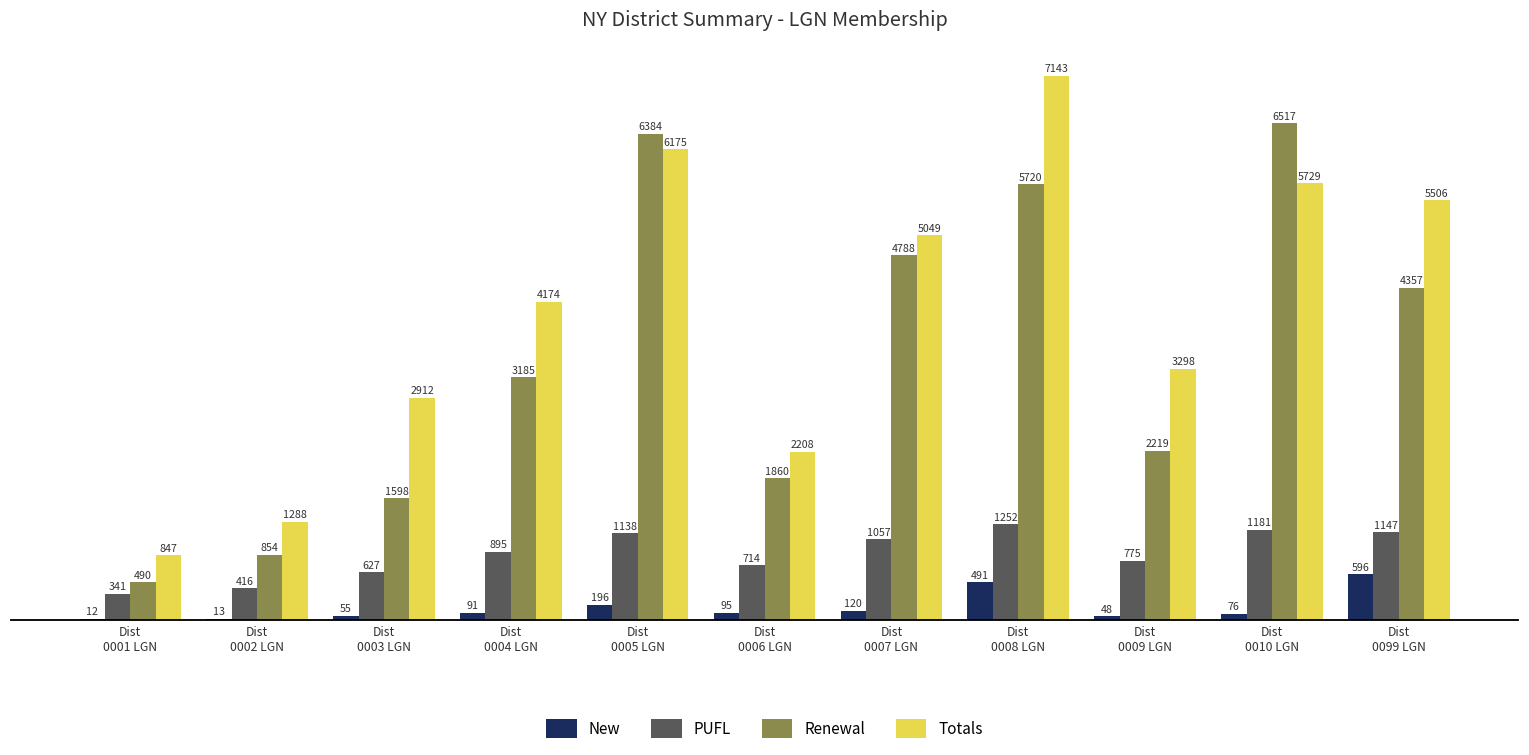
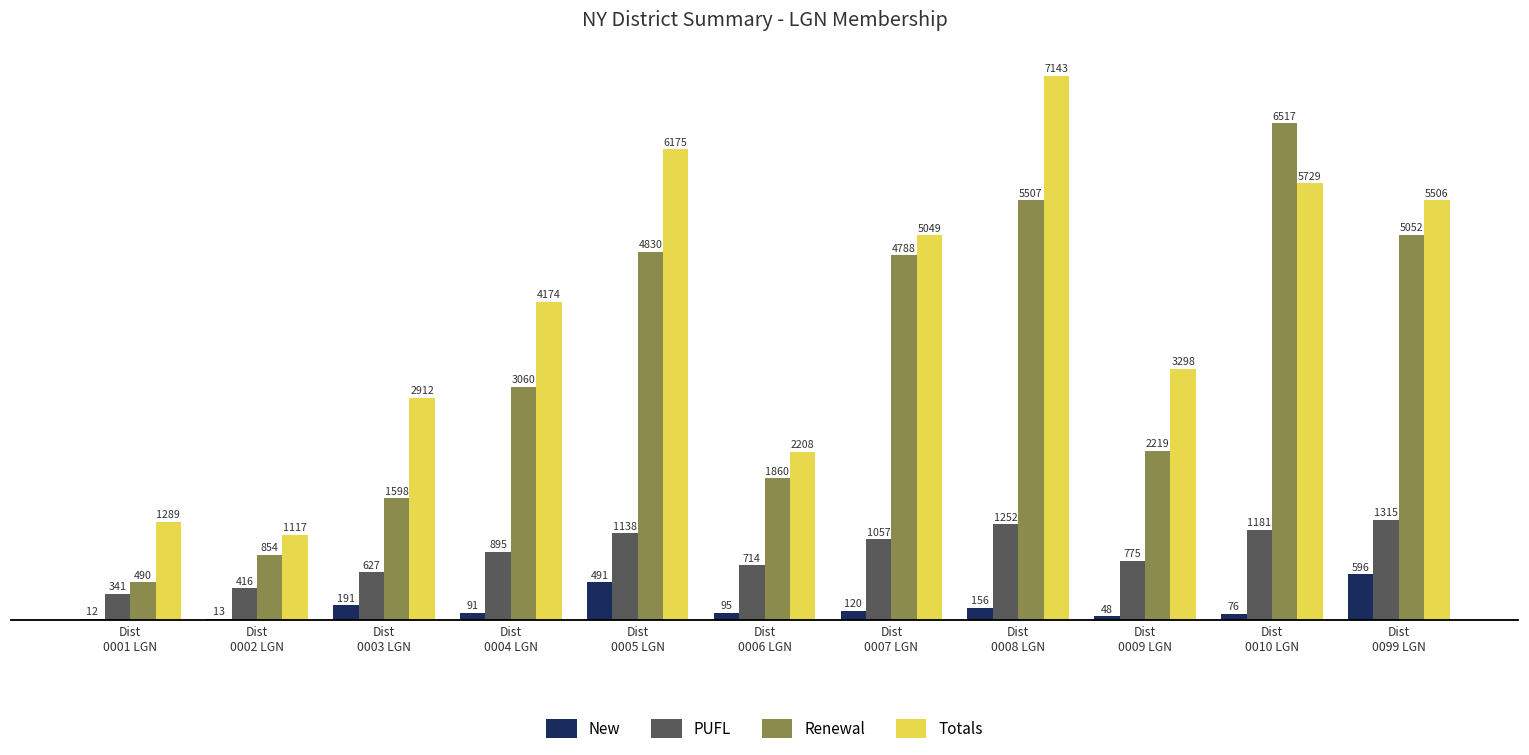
  {
    "New": {
      "Dist 0001 LGN": 12,
      "Dist 0002 LGN": 13,
-     "Dist 0003 LGN": 55,
+     "Dist 0003 LGN": 191,
      "Dist 0004 LGN": 91,
-     "Dist 0005 LGN": 196,
+     "Dist 0005 LGN": 491,
      "Dist 0006 LGN": 95,
      "Dist 0007 LGN": 120,
-     "Dist 0008 LGN": 491,
+     "Dist 0008 LGN": 156,
      "Dist 0009 LGN": 48,
      "Dist 0010 LGN": 76,
      "Dist 0099 LGN": 596
    },
    "PUFL": {
      "Dist 0001 LGN": 341,
      "Dist 0002 LGN": 416,
      "Dist 0003 LGN": 627,
      "Dist 0004 LGN": 895,
      "Dist 0005 LGN": 1138,
      "Dist 0006 LGN": 714,
      "Dist 0007 LGN": 1057,
      "Dist 0008 LGN": 1252,
      "Dist 0009 LGN": 775,
      "Dist 0010 LGN": 1181,
-     "Dist 0099 LGN": 1147
+     "Dist 0099 LGN": 1315
    },
    "Renewal": {
      "Dist 0001 LGN": 490,
      "Dist 0002 LGN": 854,
      "Dist 0003 LGN": 1598,
-     "Dist 0004 LGN": 3185,
-     "Dist 0005 LGN": 6384,
+     "Dist 0004 LGN": 3060,
+     "Dist 0005 LGN": 4830,
      "Dist 0006 LGN": 1860,
      "Dist 0007 LGN": 4788,
-     "Dist 0008 LGN": 5720,
+     "Dist 0008 LGN": 5507,
      "Dist 0009 LGN": 2219,
      "Dist 0010 LGN": 6517,
-     "Dist 0099 LGN": 4357
+     "Dist 0099 LGN": 5052
    },
    "Totals": {
-     "Dist 0001 LGN": 847,
-     "Dist 0002 LGN": 1288,
+     "Dist 0001 LGN": 1289,
+     "Dist 0002 LGN": 1117,
      "Dist 0003 LGN": 2912,
      "Dist 0004 LGN": 4174,
      "Dist 0005 LGN": 6175,
      "Dist 0006 LGN": 2208,
      "Dist 0007 LGN": 5049,
      "Dist 0008 LGN": 7143,
      "Dist 0009 LGN": 3298,
      "Dist 0010 LGN": 5729,
      "Dist 0099 LGN": 5506
    }
  }
